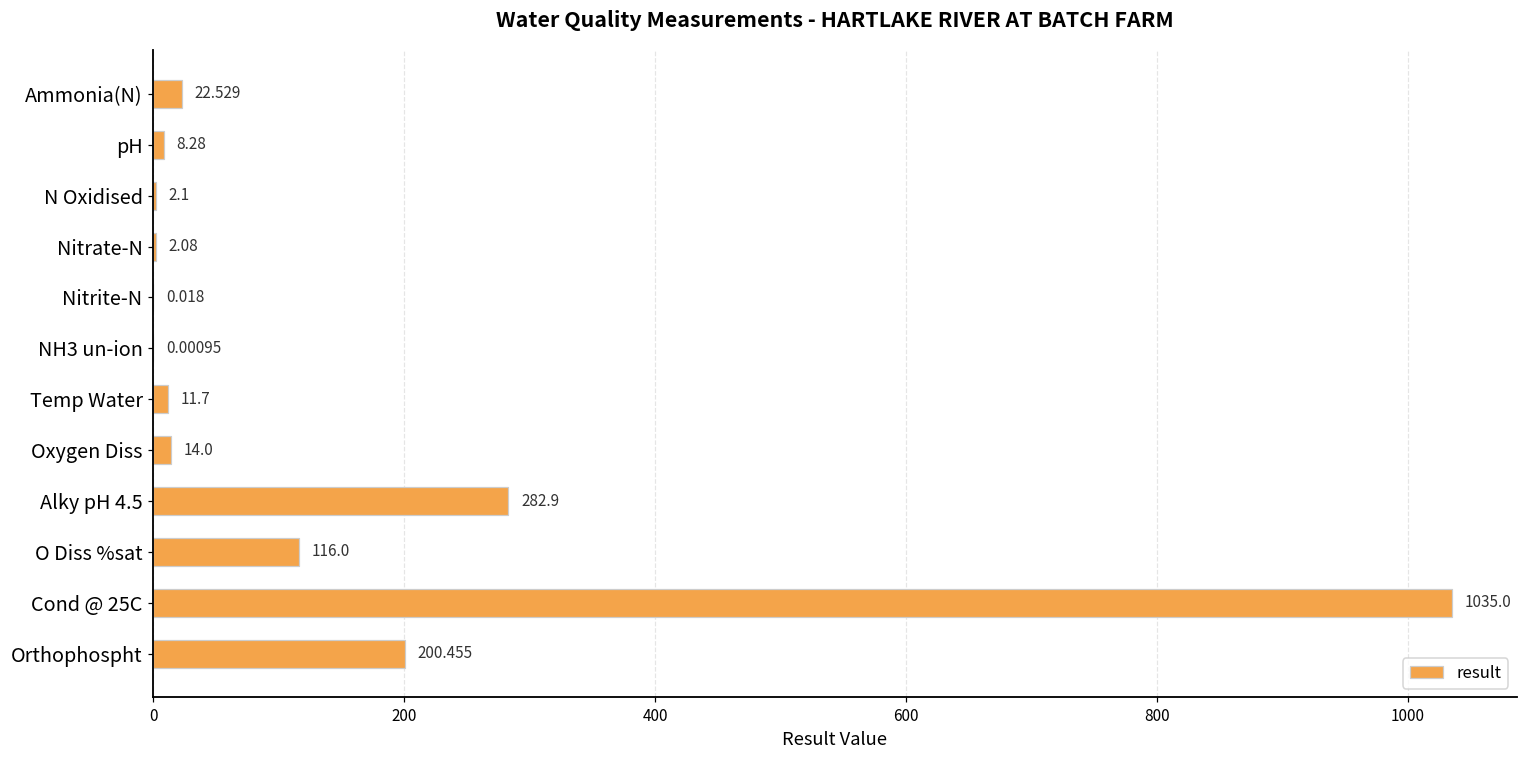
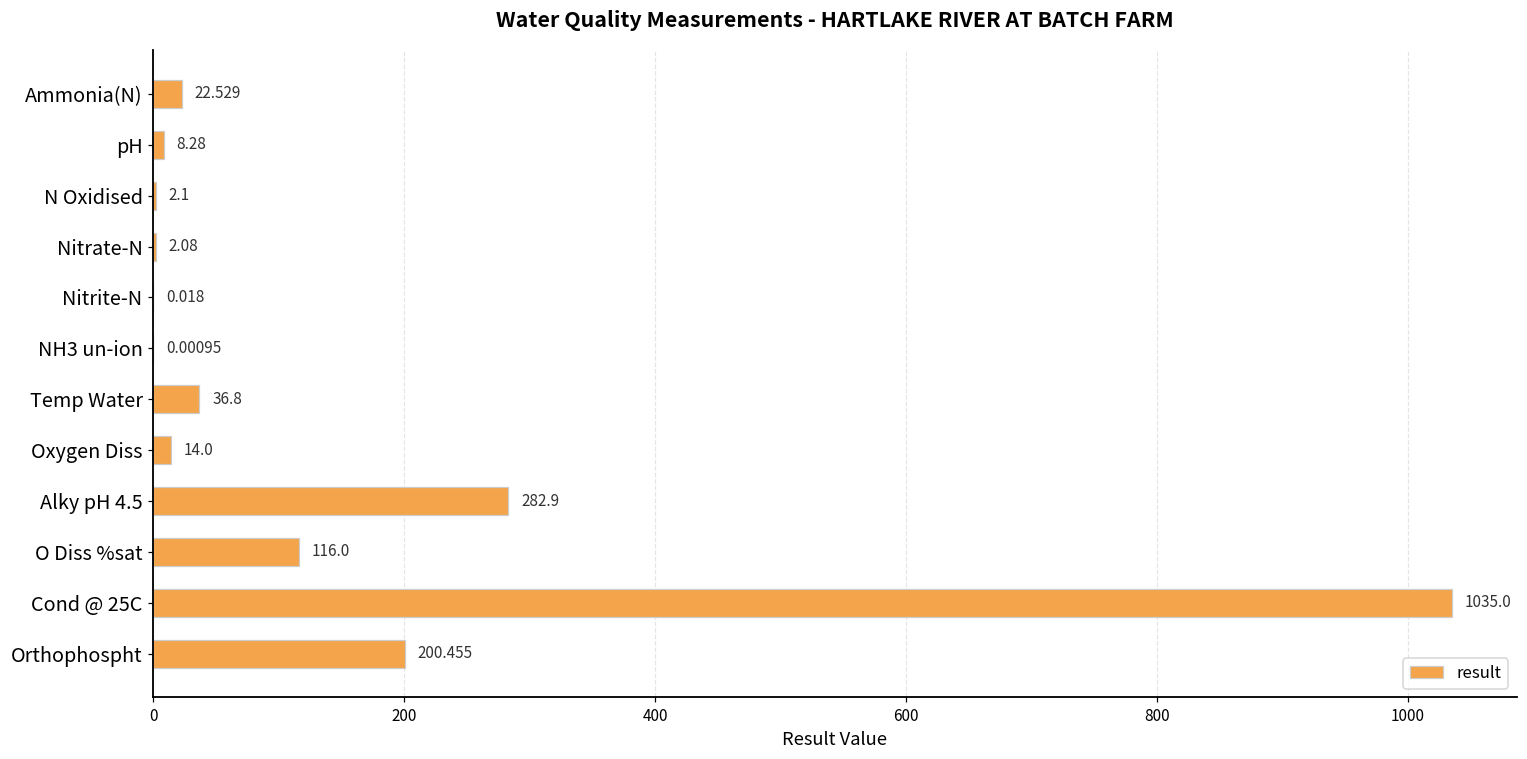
  {
    "Ammonia(N)": 22.529,
    "pH": 8.28,
    "N Oxidised": 2.1,
    "Nitrate-N": 2.08,
    "Nitrite-N": 0.018,
    "NH3 un-ion": 0.00095,
-   "Temp Water": 11.7,
+   "Temp Water": 36.8,
    "Oxygen Diss": 14.0,
    "Alky pH 4.5": 282.9,
    "O Diss %sat": 116.0,
    "Cond @ 25C": 1035.0,
    "Orthophospht": 200.455
  }
